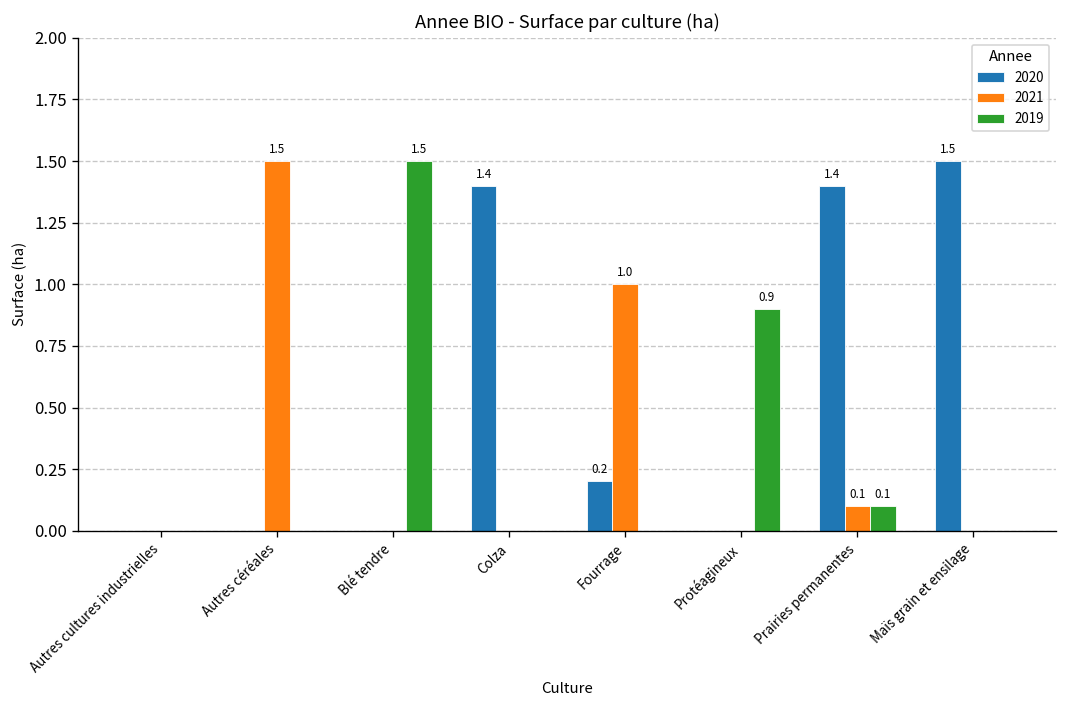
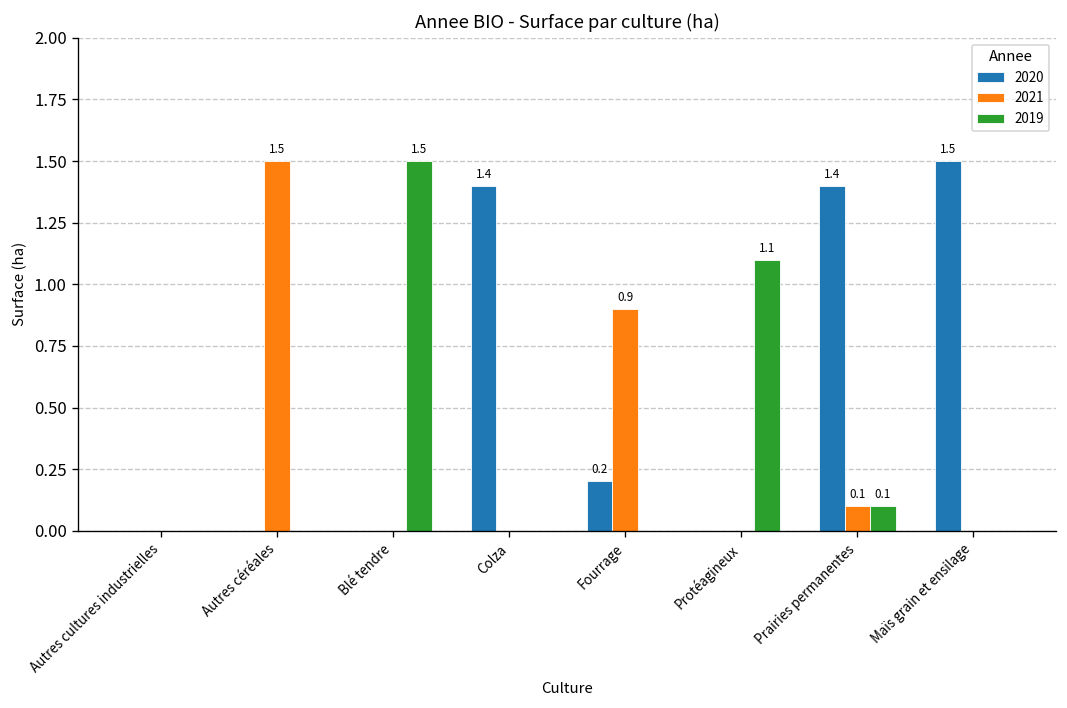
  {
    "2020": {
      "Colza": 1.4,
      "Fourrage": 0.2,
      "Prairies permanentes": 1.4,
      "Maïs grain et ensilage": 1.5
    },
    "2021": {
      "Autres céréales": 1.5,
-     "Fourrage": 1.0,
+     "Fourrage": 0.9,
      "Prairies permanentes": 0.1
    },
    "2019": {
      "Blé tendre": 1.5,
-     "Protéagineux": 0.9,
+     "Protéagineux": 1.1,
      "Prairies permanentes": 0.1
    }
  }
